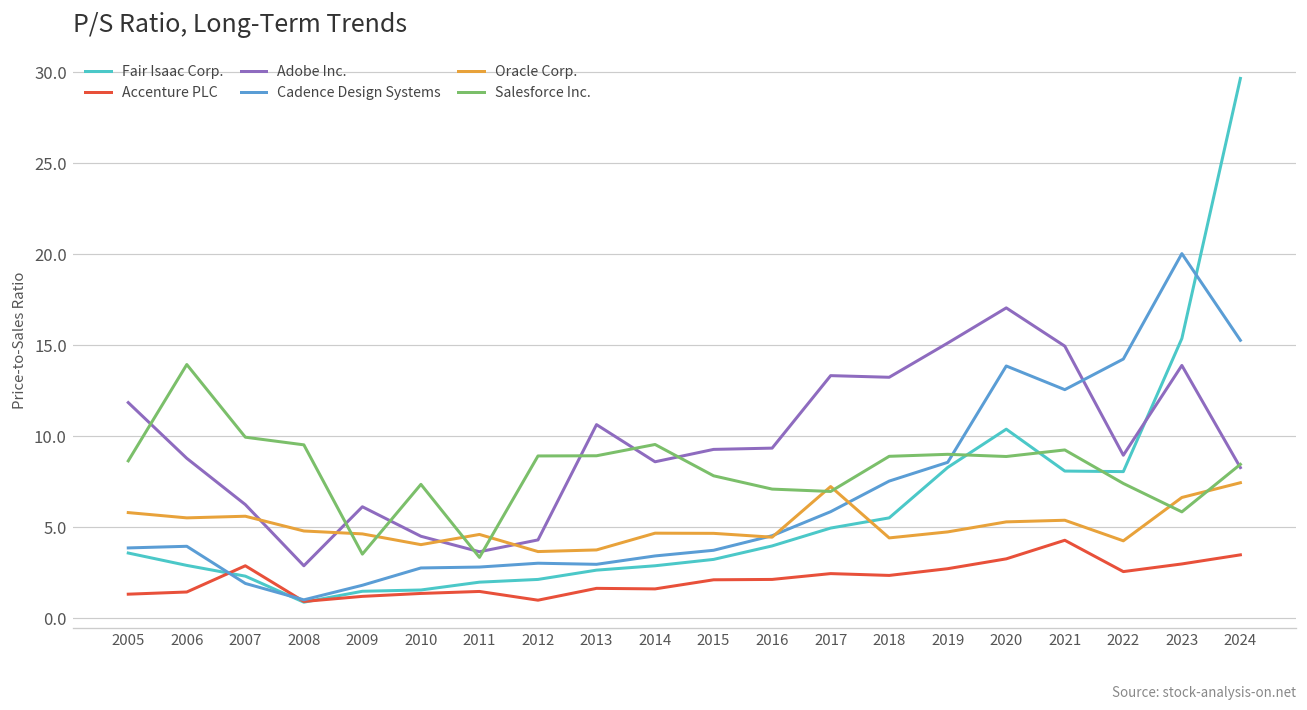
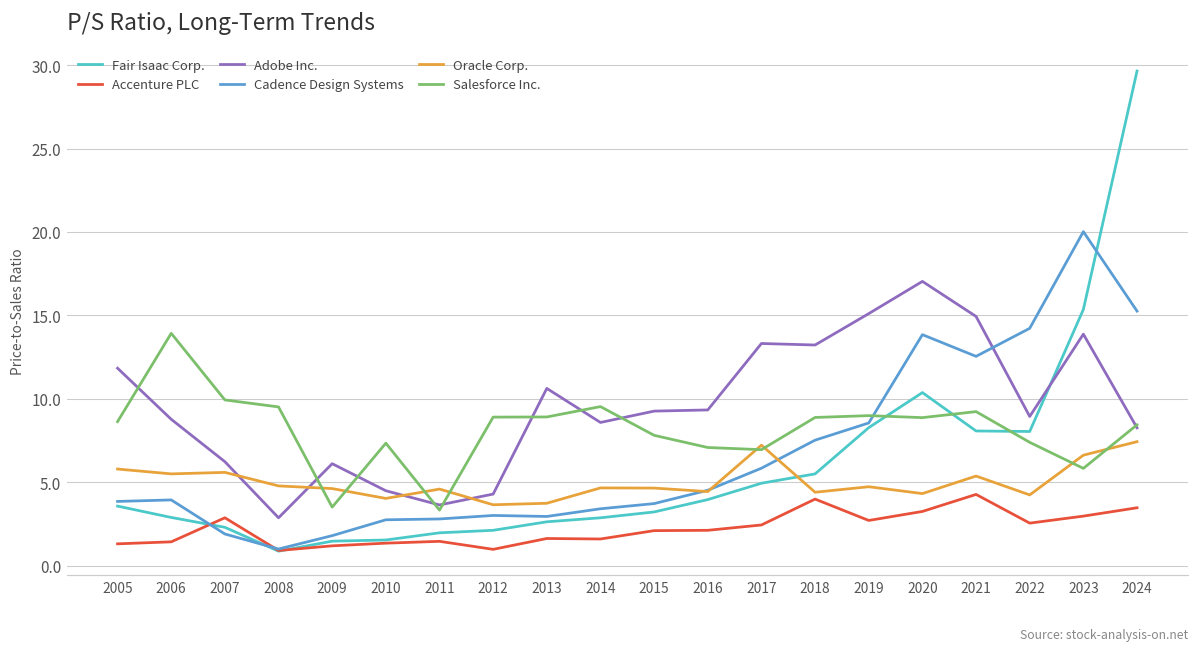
  {
    "Accenture PLC": {
      "2005": 1.3,
      "2006": 1.4,
      "2007": 2.9,
      "2009": 1.2,
      "2010": 1.4,
      "2011": 1.5,
      "2012": 1.0,
      "2013": 1.6,
      "2014": 1.6,
      "2015": 2.1,
      "2016": 2.1,
      "2017": 2.5,
-     "2018": 2.4,
+     "2018": 4.0,
      "2019": 2.7,
      "2020": 3.3,
      "2021": 4.3,
      "2022": 2.6,
      "2023": 3.0,
      "2024": 3.5
    },
    "Adobe Inc.": {
      "2005": 11.8,
      "2006": 8.8,
      "2007": 6.2,
      "2008": 2.9,
      "2009": 6.1,
      "2010": 4.5,
      "2011": 3.7,
      "2012": 4.3,
      "2013": 10.6,
      "2014": 8.6,
      "2015": 9.3,
      "2016": 9.3,
      "2017": 13.3,
      "2018": 13.2,
      "2019": 15.1,
      "2020": 17.0,
      "2021": 14.9,
      "2022": 9.0,
      "2023": 13.9,
      "2024": 8.3
    },
    "Oracle Corp.": {
      "2005": 5.8,
      "2006": 5.5,
      "2007": 5.6,
      "2008": 4.8,
      "2009": 4.6,
      "2010": 4.0,
      "2011": 4.6,
      "2012": 3.7,
      "2013": 3.8,
      "2014": 4.7,
      "2015": 4.7,
      "2017": 7.2,
      "2018": 4.4,
      "2019": 4.7,
-     "2020": 5.3,
+     "2020": 4.3,
      "2021": 5.4,
      "2022": 4.3,
      "2023": 6.6,
      "2024": 7.4
    },
    "Salesforce Inc.": {
      "2005": 8.6,
      "2006": 13.9,
      "2007": 9.9,
      "2008": 9.5,
      "2009": 3.5,
      "2010": 7.4,
      "2011": 3.3,
      "2012": 8.9,
      "2013": 8.9,
      "2014": 9.5,
      "2015": 7.8,
      "2016": 7.1,
      "2017": 7.0,
      "2018": 8.9,
      "2019": 9.0,
      "2020": 8.9,
      "2021": 9.2,
      "2022": 7.4,
      "2023": 5.8,
      "2024": 8.5
    }
  }
